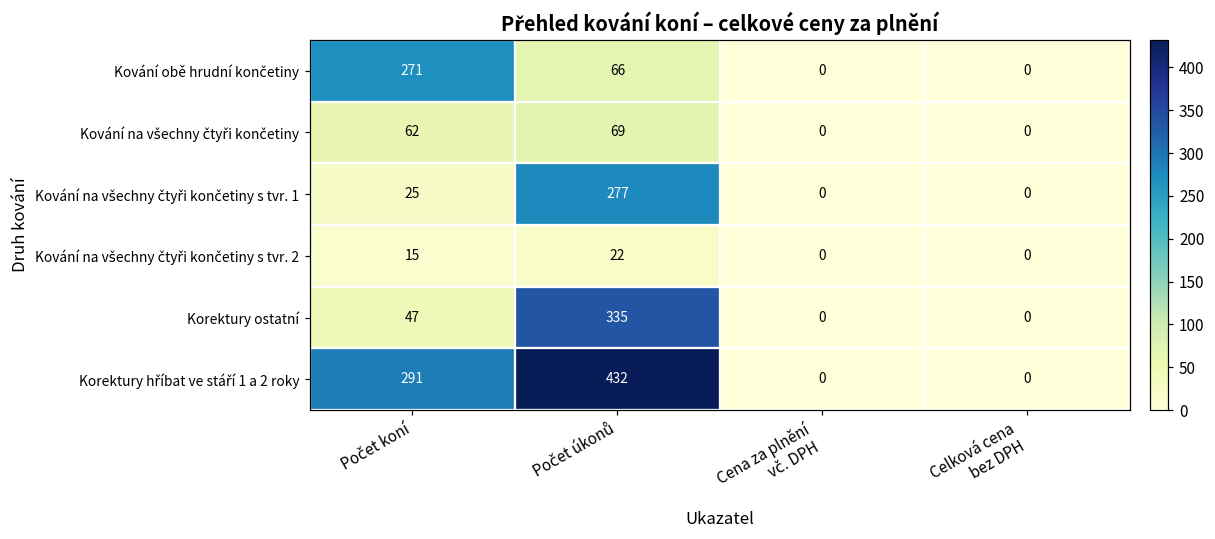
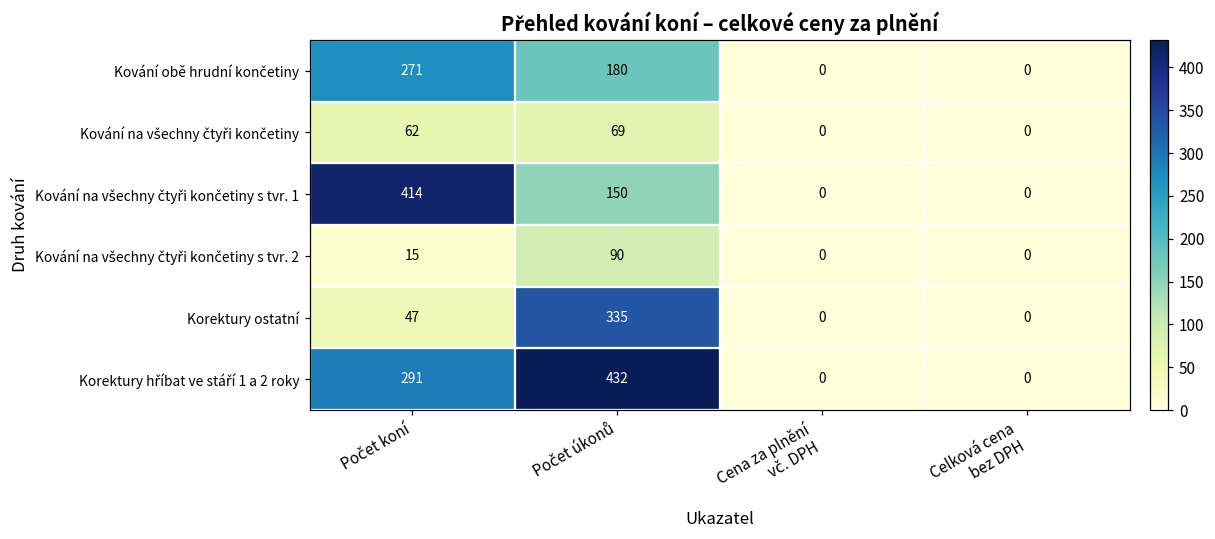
  {
    "Kování obě hrudní končetiny": {
      "Počet koní": 271,
-     "Počet úkonů": 66,
+     "Počet úkonů": 180,
      "Cena za plnění vč. DPH": 0,
      "Celková cena bez DPH": 0
    },
    "Kování na všechny čtyři končetiny": {
      "Počet koní": 62,
      "Počet úkonů": 69,
      "Cena za plnění vč. DPH": 0,
      "Celková cena bez DPH": 0
    },
    "Kování na všechny čtyři končetiny s tvr. 1": {
-     "Počet koní": 25,
-     "Počet úkonů": 277,
+     "Počet koní": 414,
+     "Počet úkonů": 150,
      "Cena za plnění vč. DPH": 0,
      "Celková cena bez DPH": 0
    },
    "Kování na všechny čtyři končetiny s tvr. 2": {
      "Počet koní": 15,
-     "Počet úkonů": 22,
+     "Počet úkonů": 90,
      "Cena za plnění vč. DPH": 0,
      "Celková cena bez DPH": 0
    },
    "Korektury ostatní": {
      "Počet koní": 47,
      "Počet úkonů": 335,
      "Cena za plnění vč. DPH": 0,
      "Celková cena bez DPH": 0
    },
    "Korektury hříbat ve stáří 1 a 2 roky": {
      "Počet koní": 291,
      "Počet úkonů": 432,
      "Cena za plnění vč. DPH": 0,
      "Celková cena bez DPH": 0
    }
  }
